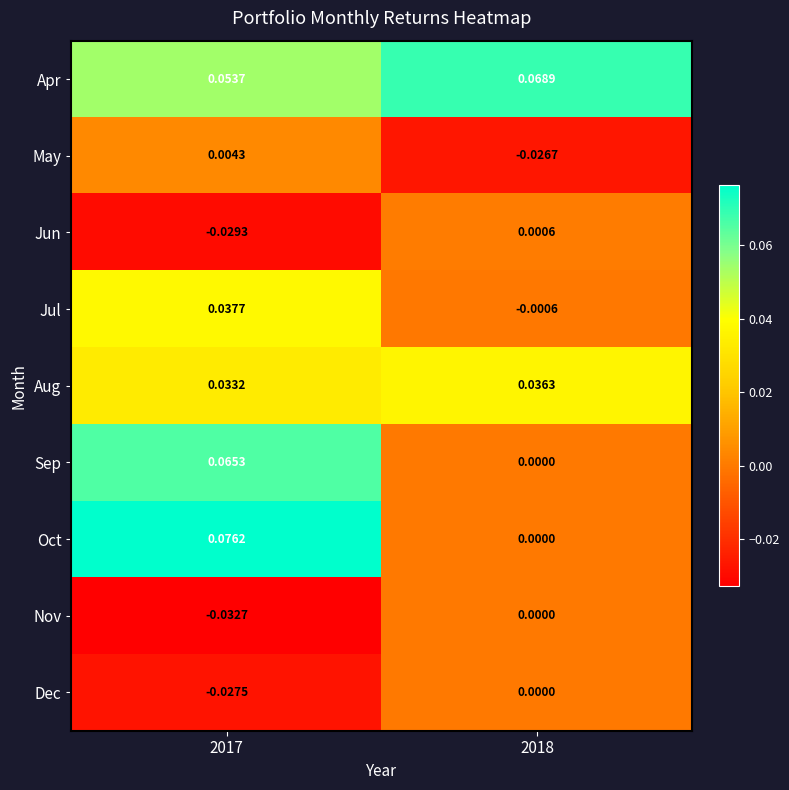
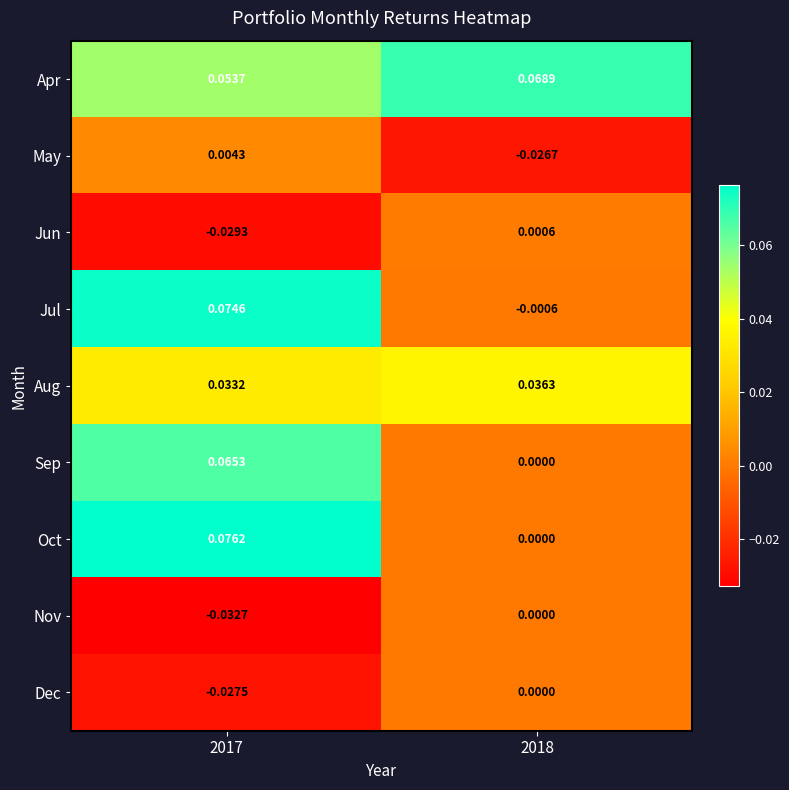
  {
    "Apr": {
      "2017": 0.0537,
      "2018": 0.0689
    },
    "May": {
      "2017": 0.0043,
      "2018": -0.0267
    },
    "Jun": {
      "2017": -0.0293,
      "2018": 0.0006
    },
    "Jul": {
-     "2017": 0.0377,
+     "2017": 0.0746,
      "2018": -0.0006
    },
    "Aug": {
      "2017": 0.0332,
      "2018": 0.0363
    },
    "Sep": {
      "2017": 0.0653,
      "2018": 0.0000
    },
    "Oct": {
      "2017": 0.0762,
      "2018": 0.0000
    },
    "Nov": {
      "2017": -0.0327,
      "2018": 0.0000
    },
    "Dec": {
      "2017": -0.0275,
      "2018": 0.0000
    }
  }
